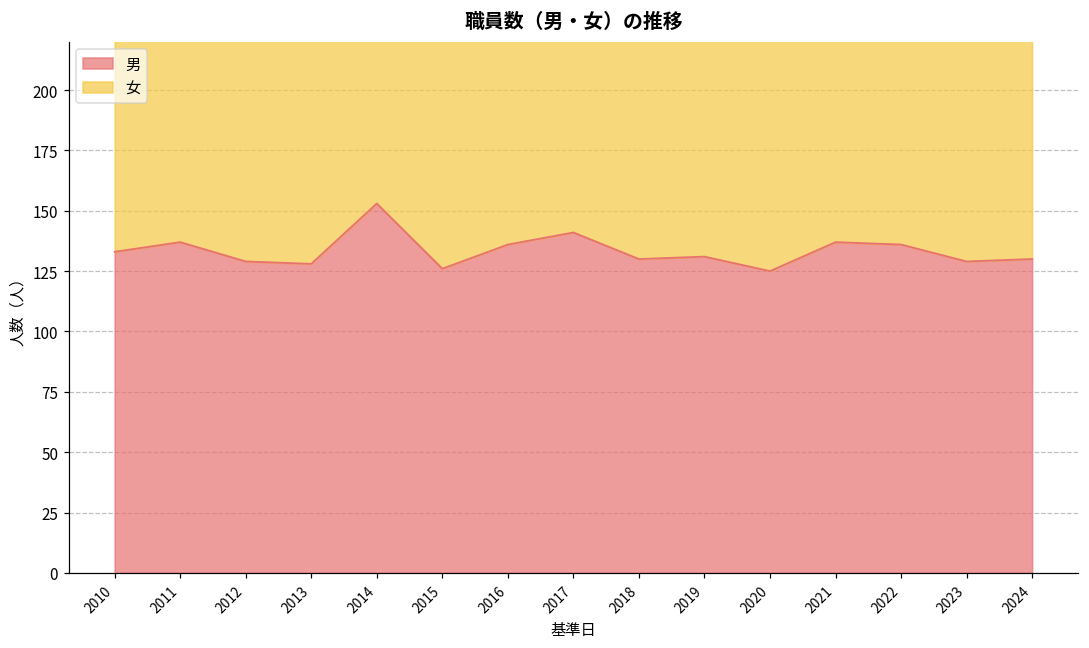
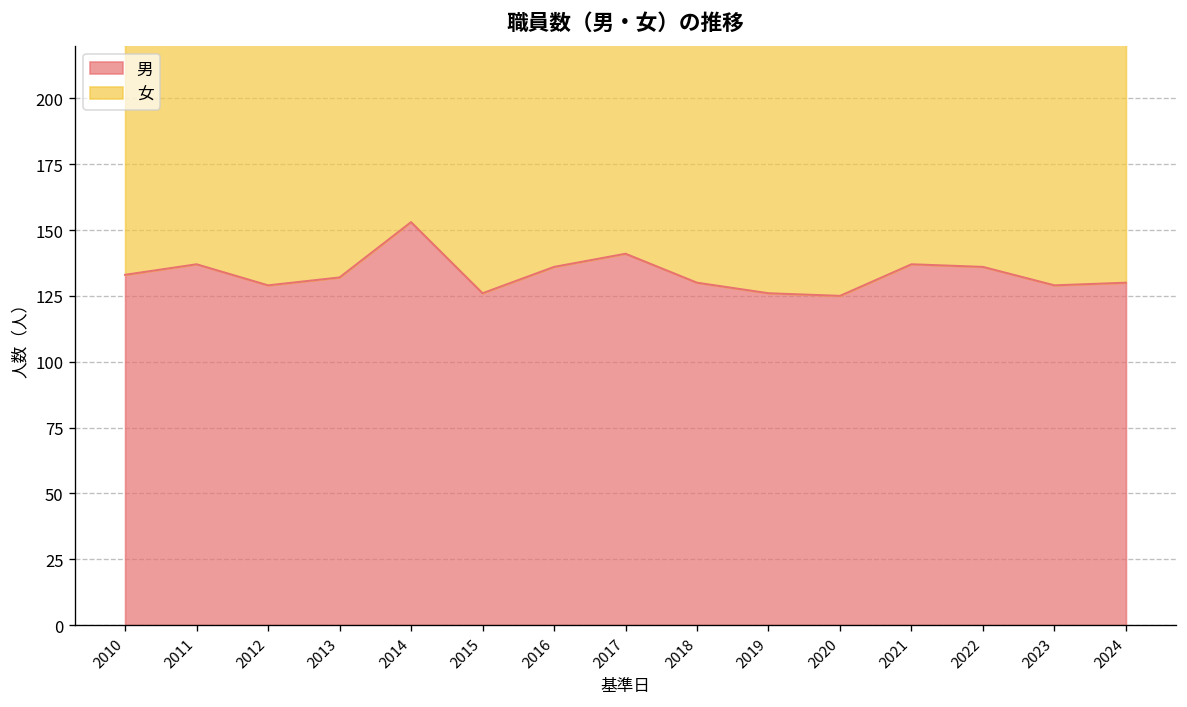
  {
    "男": {
      "2010": 133,
      "2011": 137,
      "2012": 129,
-     "2013": 128,
+     "2013": 132,
      "2014": 153,
      "2015": 126,
      "2016": 136,
      "2017": 141,
      "2018": 130,
-     "2019": 131,
+     "2019": 126,
      "2020": 125,
      "2021": 137,
      "2022": 136,
      "2023": 129,
      "2024": 130
    }
  }
